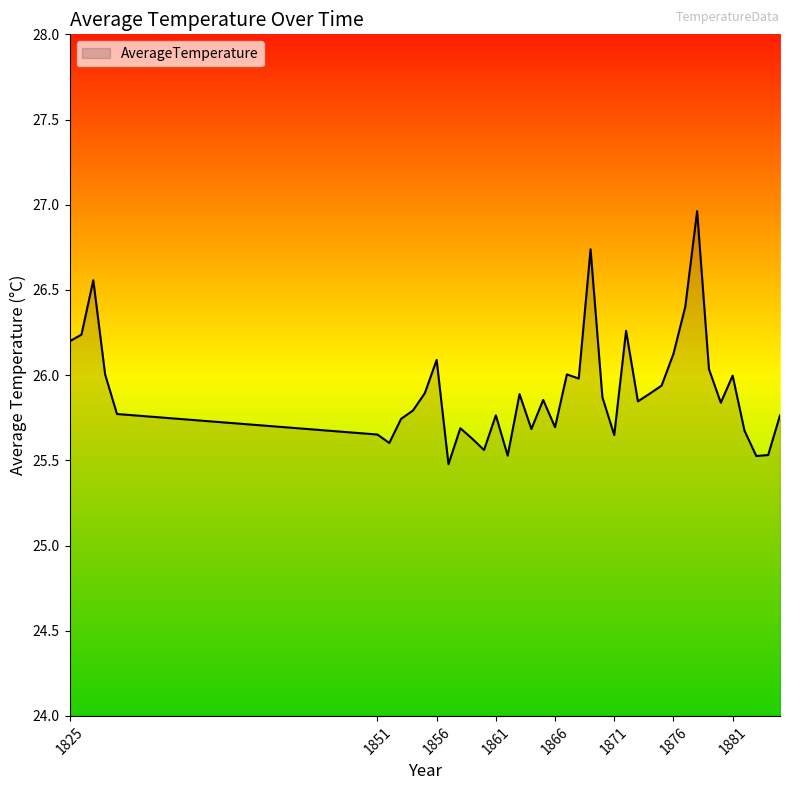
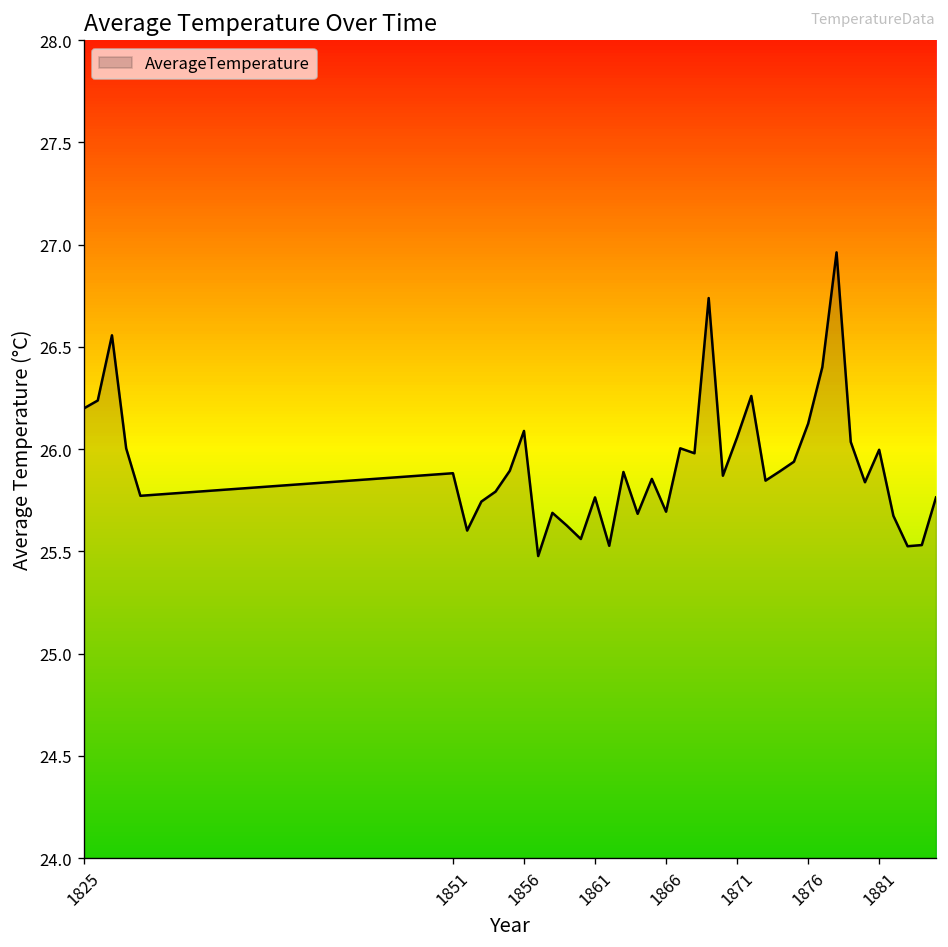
  {
    "1825": 26.20,
-   "1851": 25.65,
+   "1851": 25.88,
    "1856": 26.09,
    "1861": 25.76,
    "1866": 25.69,
-   "1871": 25.65,
+   "1871": 26.06,
    "1876": 26.12,
    "1881": 26.00
  }
